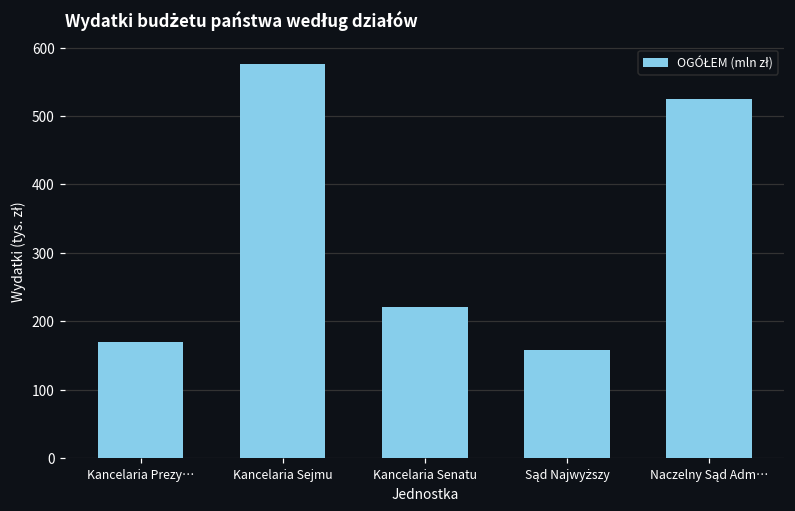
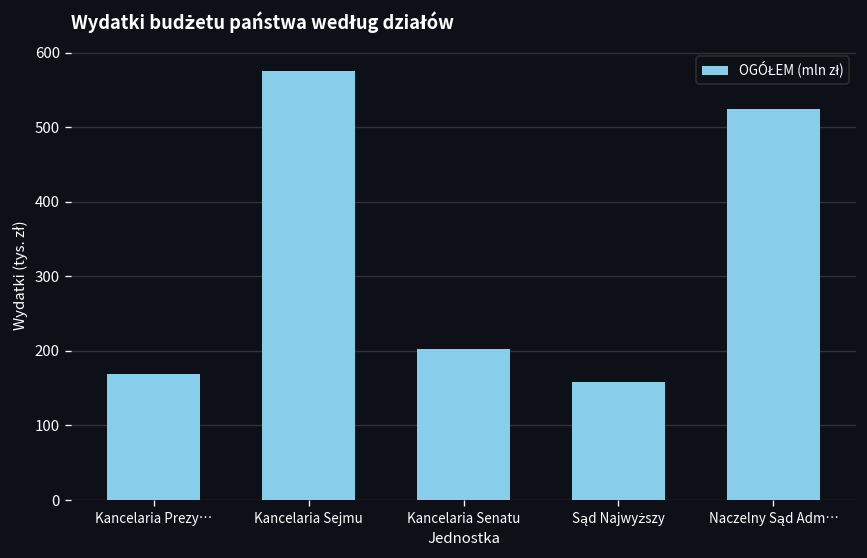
  {
    "Kancelaria Prezy…": 170,
    "Kancelaria Sejmu": 580,
-   "Kancelaria Senatu": 220,
+   "Kancelaria Senatu": 200,
    "Sąd Najwyższy": 160,
    "Naczelny Sąd Adm…": 520
  }
